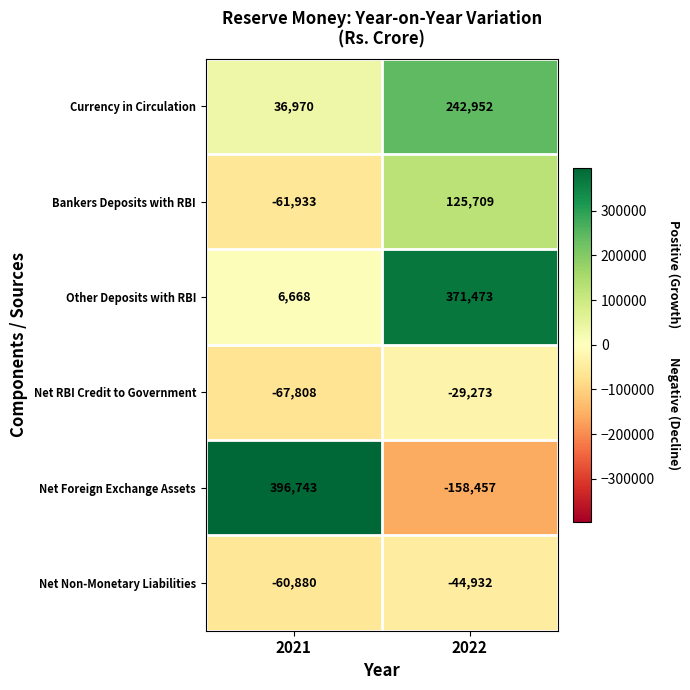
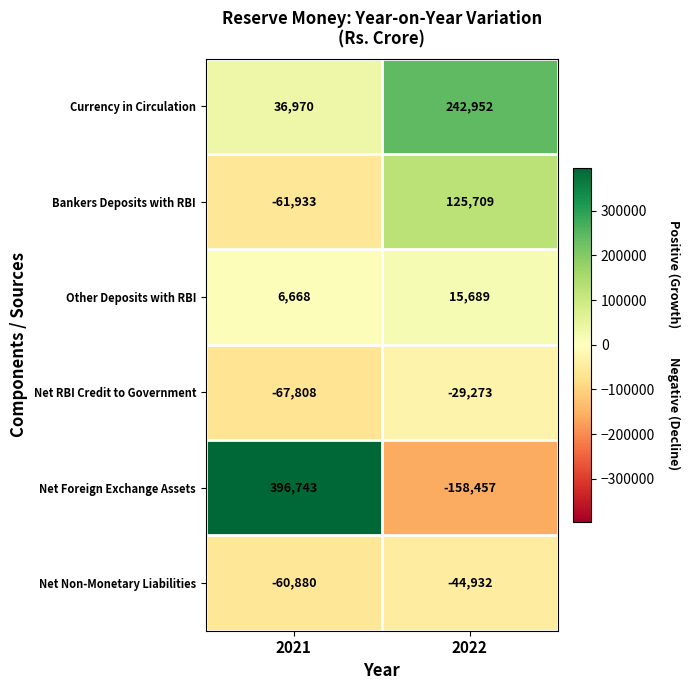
  {
    "Currency in Circulation": {
      "2021": "36,970",
      "2022": "242,952"
    },
    "Bankers Deposits with RBI": {
      "2021": "-61,933",
      "2022": "125,709"
    },
    "Other Deposits with RBI": {
      "2021": "6,668",
-     "2022": "371,473"
+     "2022": "15,689"
    },
    "Net RBI Credit to Government": {
      "2021": "-67,808",
      "2022": "-29,273"
    },
    "Net Foreign Exchange Assets": {
      "2021": "396,743",
      "2022": "-158,457"
    },
    "Net Non-Monetary Liabilities": {
      "2021": "-60,880",
      "2022": "-44,932"
    }
  }
